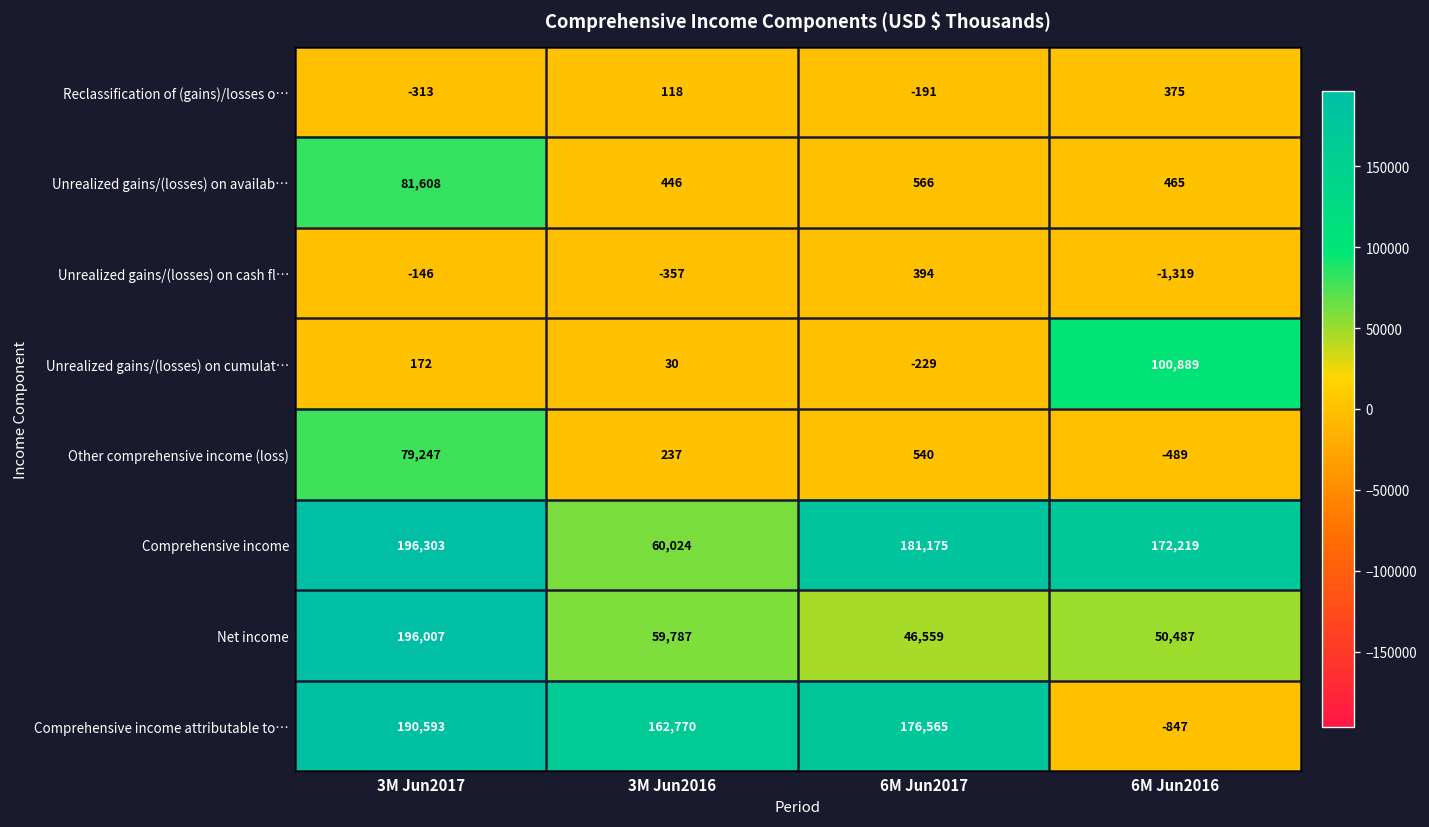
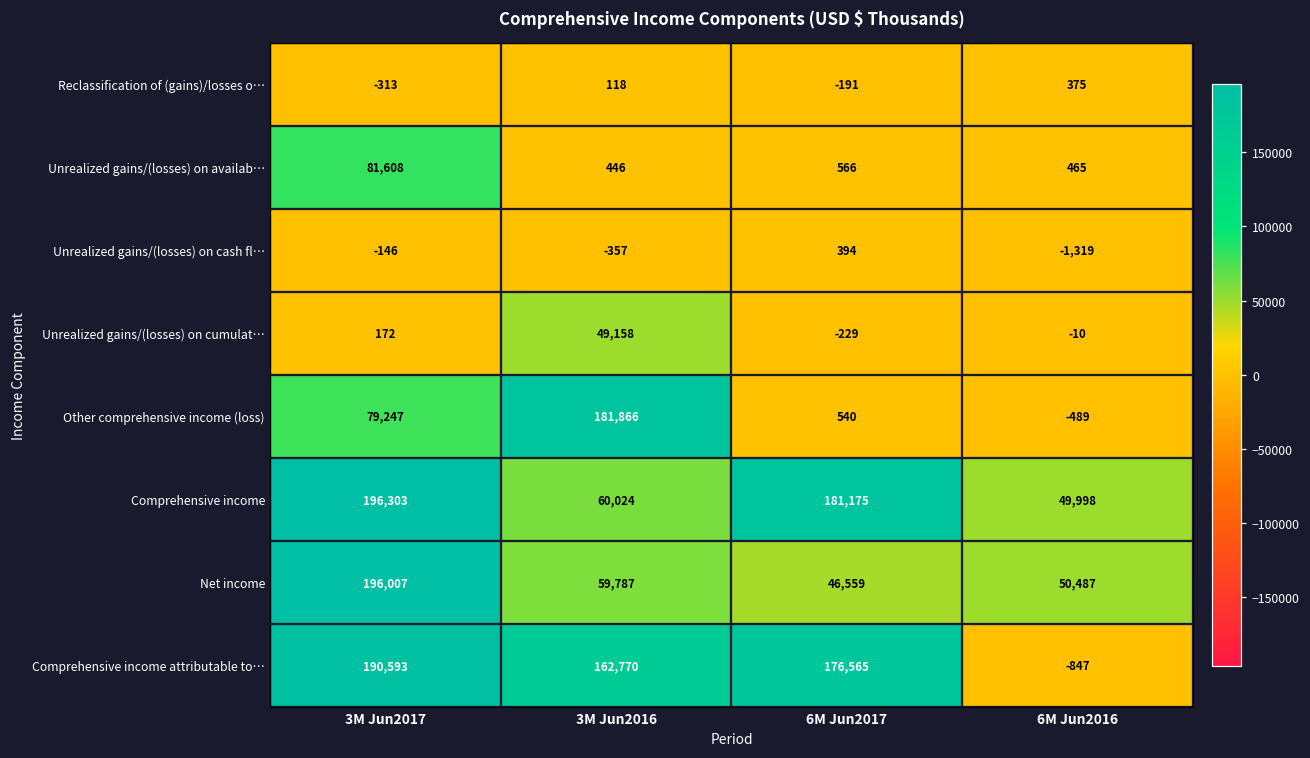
  {
    "Reclassification of (gains)/losses o…": {
      "3M Jun2017": "-313",
      "3M Jun2016": "118",
      "6M Jun2017": "-191",
      "6M Jun2016": "375"
    },
    "Unrealized gains/(losses) on availab…": {
      "3M Jun2017": "81,608",
      "3M Jun2016": "446",
      "6M Jun2017": "566",
      "6M Jun2016": "465"
    },
    "Unrealized gains/(losses) on cash fl…": {
      "3M Jun2017": "-146",
      "3M Jun2016": "-357",
      "6M Jun2017": "394",
      "6M Jun2016": "-1,319"
    },
    "Unrealized gains/(losses) on cumulat…": {
      "3M Jun2017": "172",
-     "3M Jun2016": "30",
+     "3M Jun2016": "49,158",
      "6M Jun2017": "-229",
-     "6M Jun2016": "100,889"
+     "6M Jun2016": "-10"
    },
    "Other comprehensive income (loss)": {
      "3M Jun2017": "79,247",
-     "3M Jun2016": "237",
+     "3M Jun2016": "181,866",
      "6M Jun2017": "540",
      "6M Jun2016": "-489"
    },
    "Comprehensive income": {
      "3M Jun2017": "196,303",
      "3M Jun2016": "60,024",
      "6M Jun2017": "181,175",
-     "6M Jun2016": "172,219"
+     "6M Jun2016": "49,998"
    },
    "Net income": {
      "3M Jun2017": "196,007",
      "3M Jun2016": "59,787",
      "6M Jun2017": "46,559",
      "6M Jun2016": "50,487"
    },
    "Comprehensive income attributable to…": {
      "3M Jun2017": "190,593",
      "3M Jun2016": "162,770",
      "6M Jun2017": "176,565",
      "6M Jun2016": "-847"
    }
  }
